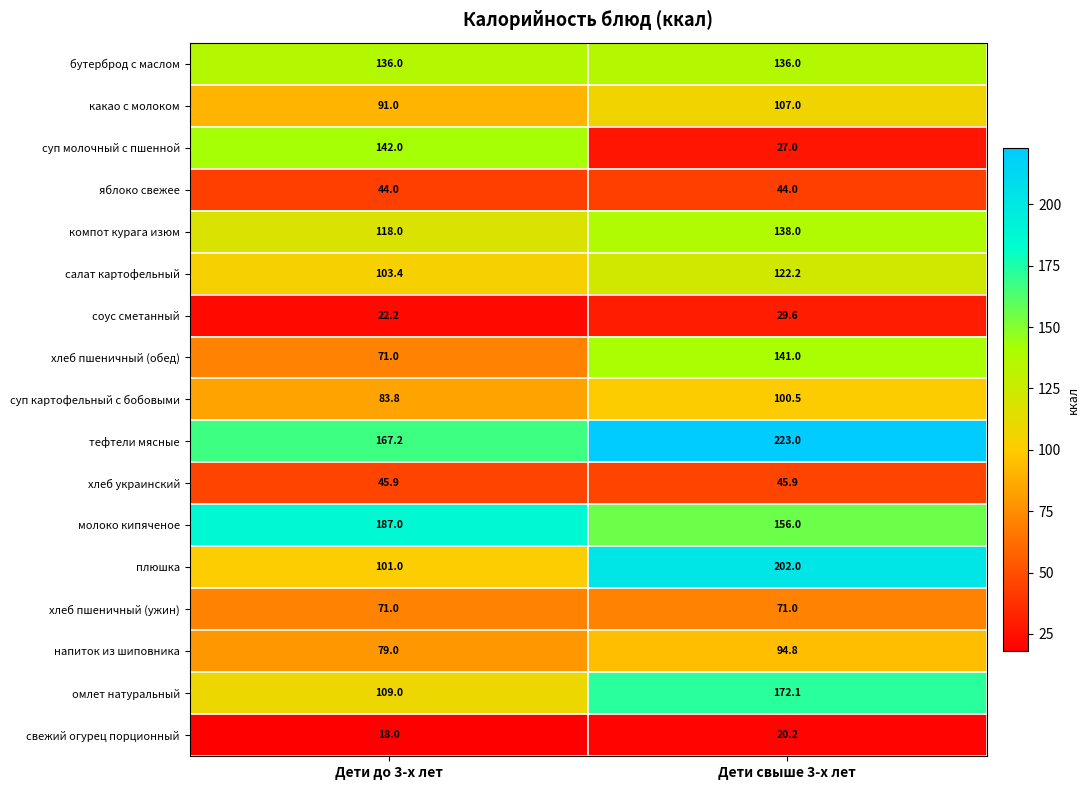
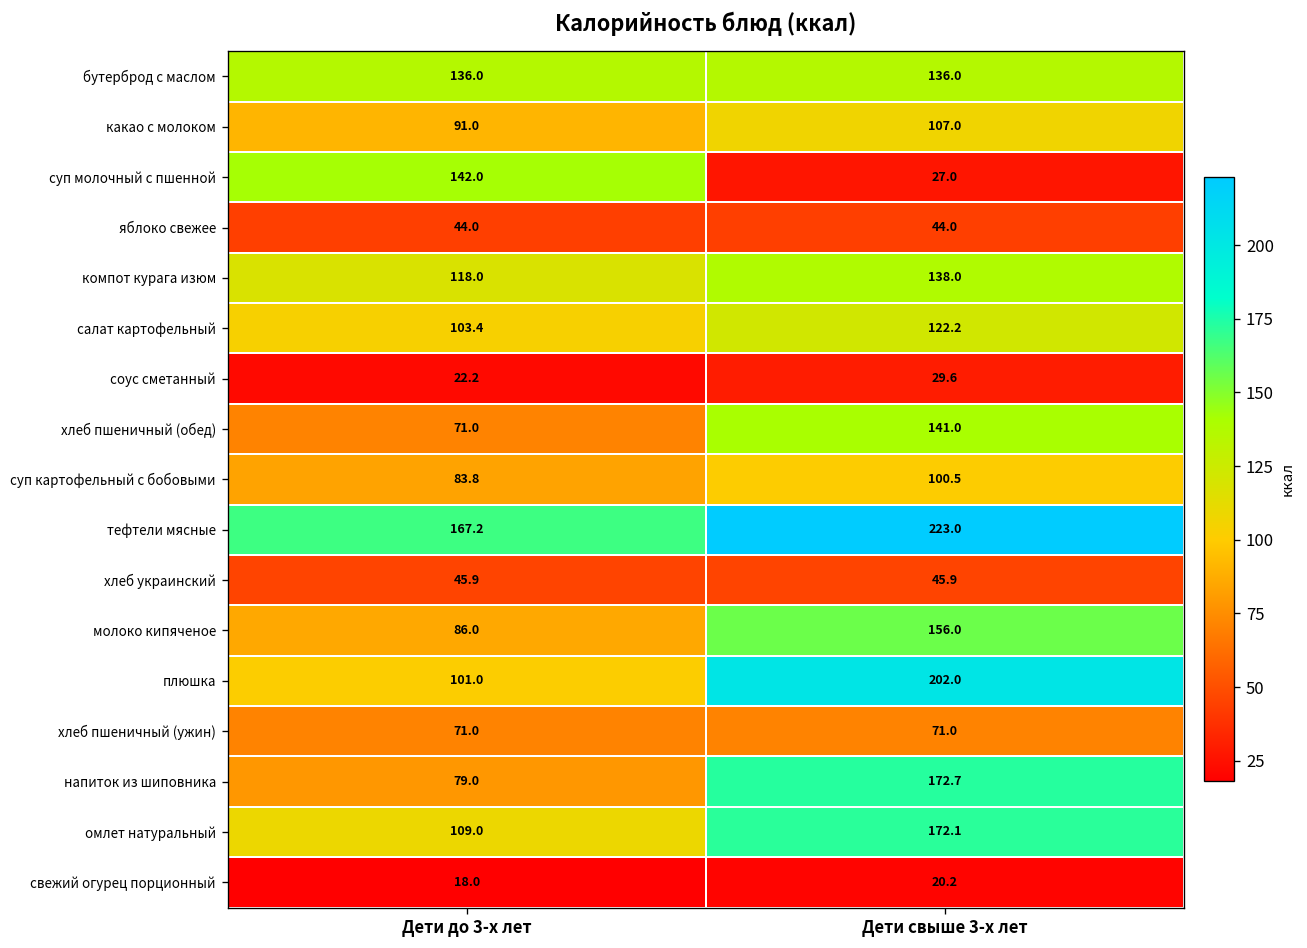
  {
    "бутерброд с маслом": {
      "Дети до 3-х лет": 136.0,
      "Дети свыше 3-х лет": 136.0
    },
    "какао с молоком": {
      "Дети до 3-х лет": 91.0,
      "Дети свыше 3-х лет": 107.0
    },
    "суп молочный с пшенной": {
      "Дети до 3-х лет": 142.0,
      "Дети свыше 3-х лет": 27.0
    },
    "яблоко свежее": {
      "Дети до 3-х лет": 44.0,
      "Дети свыше 3-х лет": 44.0
    },
    "компот курага изюм": {
      "Дети до 3-х лет": 118.0,
      "Дети свыше 3-х лет": 138.0
    },
    "салат картофельный": {
      "Дети до 3-х лет": 103.4,
      "Дети свыше 3-х лет": 122.2
    },
    "соус сметанный": {
      "Дети до 3-х лет": 22.2,
      "Дети свыше 3-х лет": 29.6
    },
    "хлеб пшеничный (обед)": {
      "Дети до 3-х лет": 71.0,
      "Дети свыше 3-х лет": 141.0
    },
    "суп картофельный с бобовыми": {
      "Дети до 3-х лет": 83.8,
      "Дети свыше 3-х лет": 100.5
    },
    "тефтели мясные": {
      "Дети до 3-х лет": 167.2,
      "Дети свыше 3-х лет": 223.0
    },
    "хлеб украинский": {
      "Дети до 3-х лет": 45.9,
      "Дети свыше 3-х лет": 45.9
    },
    "молоко кипяченое": {
-     "Дети до 3-х лет": 187.0,
+     "Дети до 3-х лет": 86.0,
      "Дети свыше 3-х лет": 156.0
    },
    "плюшка": {
      "Дети до 3-х лет": 101.0,
      "Дети свыше 3-х лет": 202.0
    },
    "хлеб пшеничный (ужин)": {
      "Дети до 3-х лет": 71.0,
      "Дети свыше 3-х лет": 71.0
    },
    "напиток из шиповника": {
      "Дети до 3-х лет": 79.0,
-     "Дети свыше 3-х лет": 94.8
+     "Дети свыше 3-х лет": 172.7
    },
    "омлет натуральный": {
      "Дети до 3-х лет": 109.0,
      "Дети свыше 3-х лет": 172.1
    },
    "свежий огурец порционный": {
      "Дети до 3-х лет": 18.0,
      "Дети свыше 3-х лет": 20.2
    }
  }
